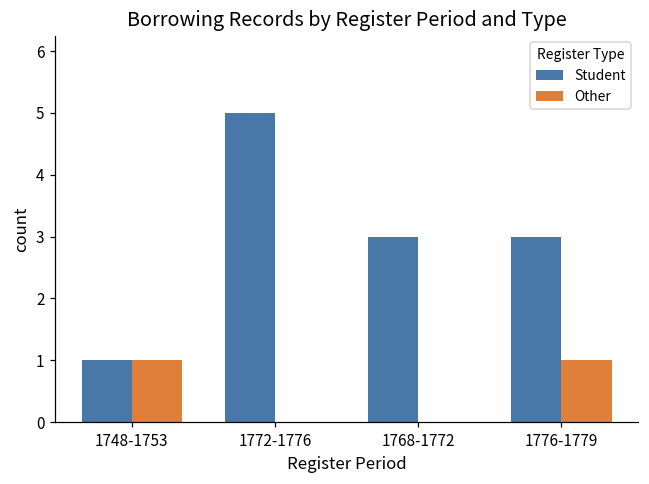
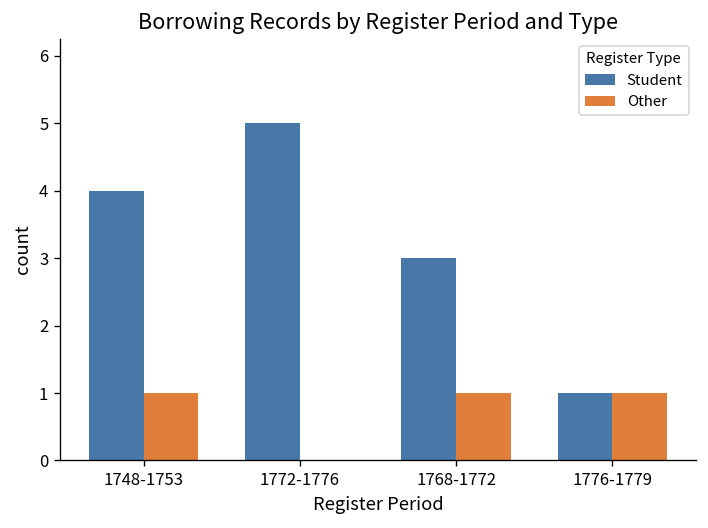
  {
    "Student": {
-     "1748-1753": 1,
+     "1748-1753": 4,
      "1772-1776": 5,
      "1768-1772": 3,
-     "1776-1779": 3
+     "1776-1779": 1
    },
    "Other": {
      "1748-1753": 1,
      "1772-1776": 0,
-     "1768-1772": 0,
+     "1768-1772": 1,
      "1776-1779": 1
    }
  }
